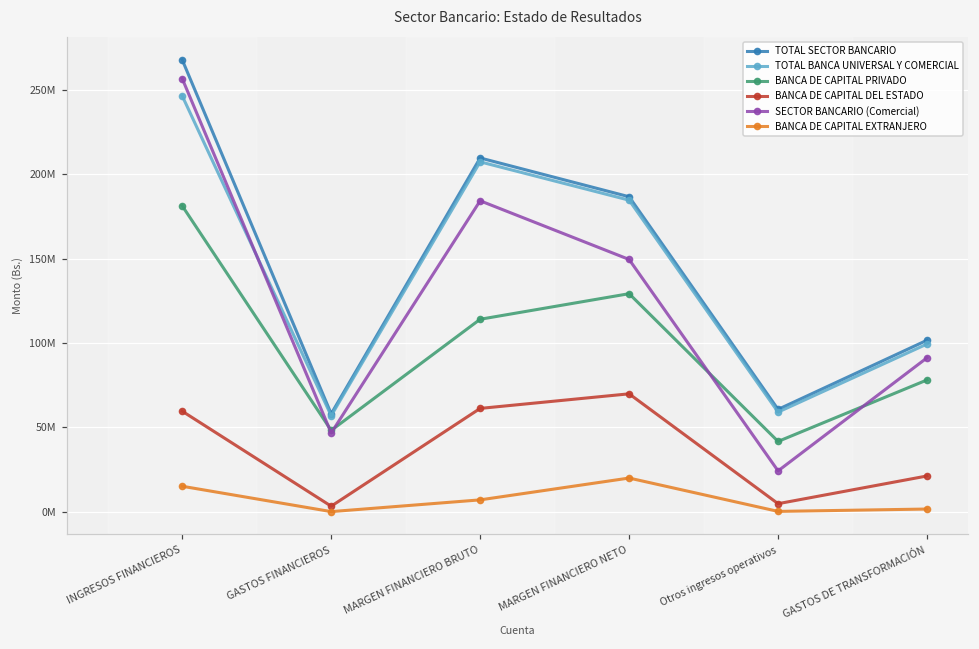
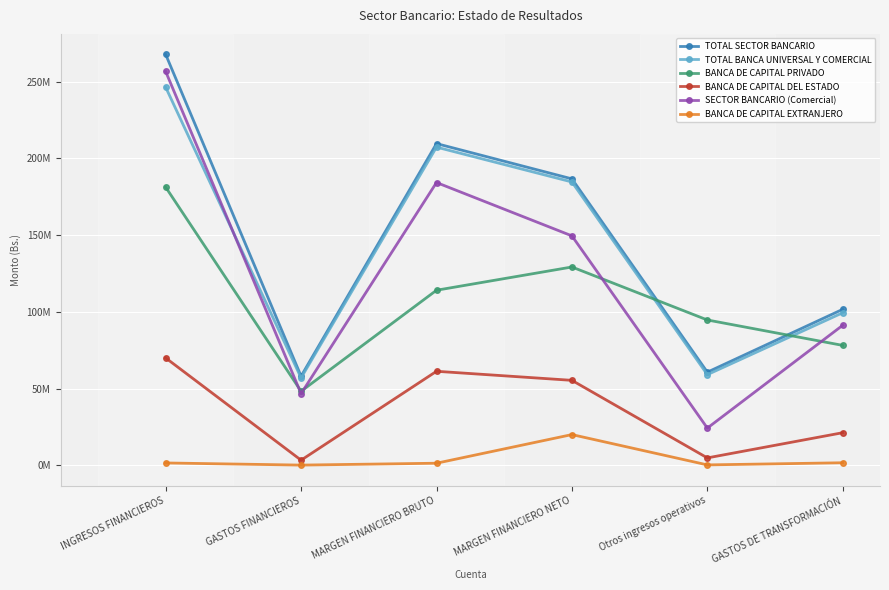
  {
    "TOTAL SECTOR BANCARIO": {
      "INGRESOS FINANCIEROS": 268000000,
      "MARGEN FINANCIERO BRUTO": 210000000,
      "MARGEN FINANCIERO NETO": 187000000,
      "GASTOS DE TRANSFORMACIÓN": 102000000
    },
    "TOTAL BANCA UNIVERSAL Y COMERCIAL": {
      "INGRESOS FINANCIEROS": 246000000,
      "MARGEN FINANCIERO BRUTO": 207000000,
      "MARGEN FINANCIERO NETO": 185000000,
      "GASTOS DE TRANSFORMACIÓN": 99000000
    },
    "BANCA DE CAPITAL PRIVADO": {
      "INGRESOS FINANCIEROS": 181000000,
      "MARGEN FINANCIERO BRUTO": 114000000,
      "MARGEN FINANCIERO NETO": 129000000,
-     "Otros ingresos operativos": 42000000,
+     "Otros ingresos operativos": 95000000,
      "GASTOS DE TRANSFORMACIÓN": 78000000
    },
    "BANCA DE CAPITAL DEL ESTADO": {
-     "INGRESOS FINANCIEROS": 60000000,
+     "INGRESOS FINANCIEROS": 70000000,
      "GASTOS FINANCIEROS": 3000000,
      "MARGEN FINANCIERO BRUTO": 61000000,
-     "MARGEN FINANCIERO NETO": 70000000,
+     "MARGEN FINANCIERO NETO": 55000000,
      "Otros ingresos operativos": 5000000,
      "GASTOS DE TRANSFORMACIÓN": 21000000
    },
    "SECTOR BANCARIO (Comercial)": {
      "INGRESOS FINANCIEROS": 257000000,
      "MARGEN FINANCIERO BRUTO": 184000000,
      "MARGEN FINANCIERO NETO": 149000000,
      "Otros ingresos operativos": 24000000,
      "GASTOS DE TRANSFORMACIÓN": 91000000
    },
    "BANCA DE CAPITAL EXTRANJERO": {
-     "INGRESOS FINANCIEROS": 15000000,
+     "INGRESOS FINANCIEROS": 2000000,
      "GASTOS FINANCIEROS": 0,
-     "MARGEN FINANCIERO BRUTO": 7000000,
+     "MARGEN FINANCIERO BRUTO": 1000000,
      "MARGEN FINANCIERO NETO": 20000000,
      "Otros ingresos operativos": 0,
      "GASTOS DE TRANSFORMACIÓN": 2000000
    }
  }
